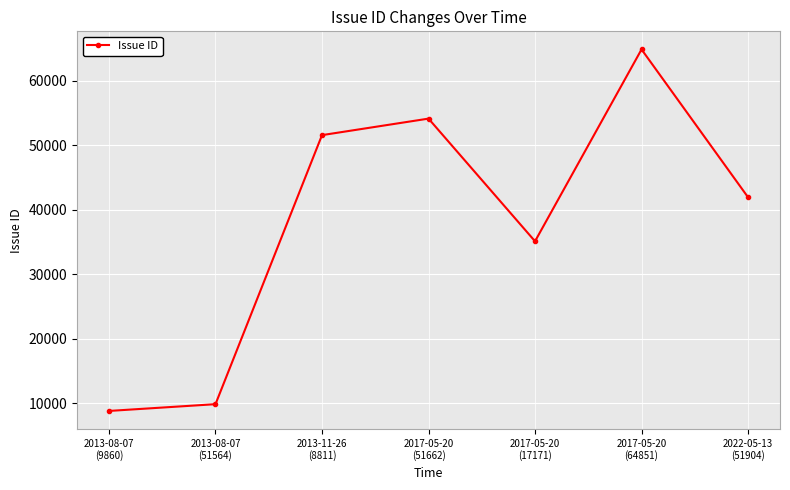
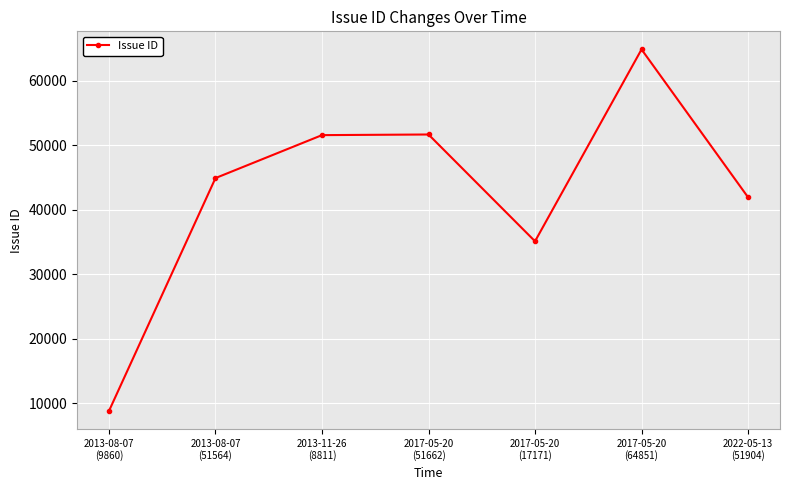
  {
    "2013-08-07 (9860)": 9000,
-   "2013-08-07 (51564)": 10000,
+   "2013-08-07 (51564)": 45000,
    "2013-11-26 (8811)": 52000,
-   "2017-05-20 (51662)": 54000,
+   "2017-05-20 (51662)": 52000,
    "2017-05-20 (17171)": 35000,
    "2017-05-20 (64851)": 65000,
    "2022-05-13 (51904)": 42000
  }
